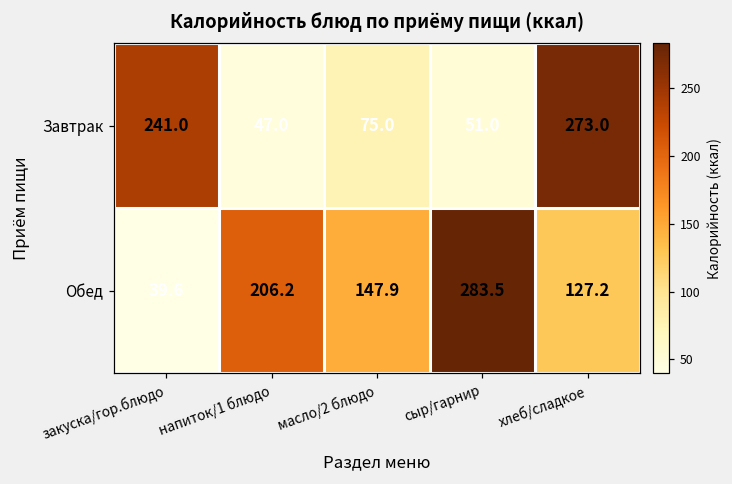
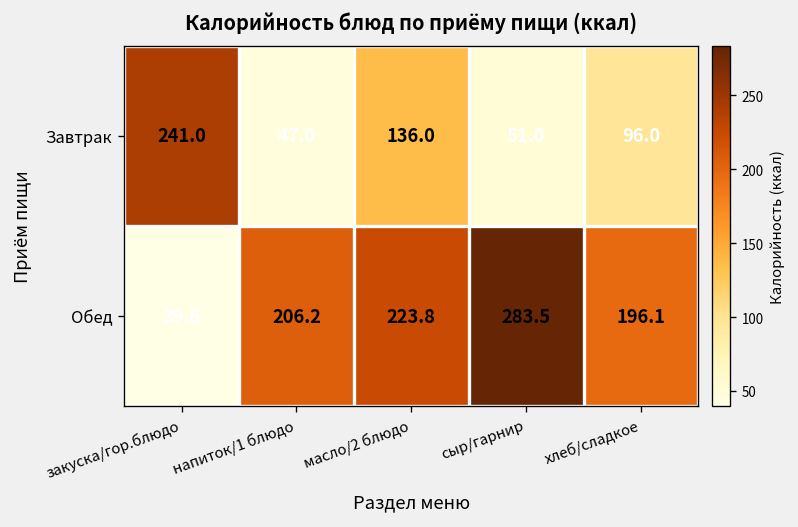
  {
    "Завтрак": {
      "закуска/гор.блюдо": 241.0,
-     "масло/2 блюдо": 75.0,
-     "хлеб/сладкое": 273.0
+     "масло/2 блюдо": 136.0,
+     "хлеб/сладкое": 96.0
    },
    "Обед": {
      "напиток/1 блюдо": 206.2,
-     "масло/2 блюдо": 147.9,
+     "масло/2 блюдо": 223.8,
      "сыр/гарнир": 283.5,
-     "хлеб/сладкое": 127.2
+     "хлеб/сладкое": 196.1
    }
  }
